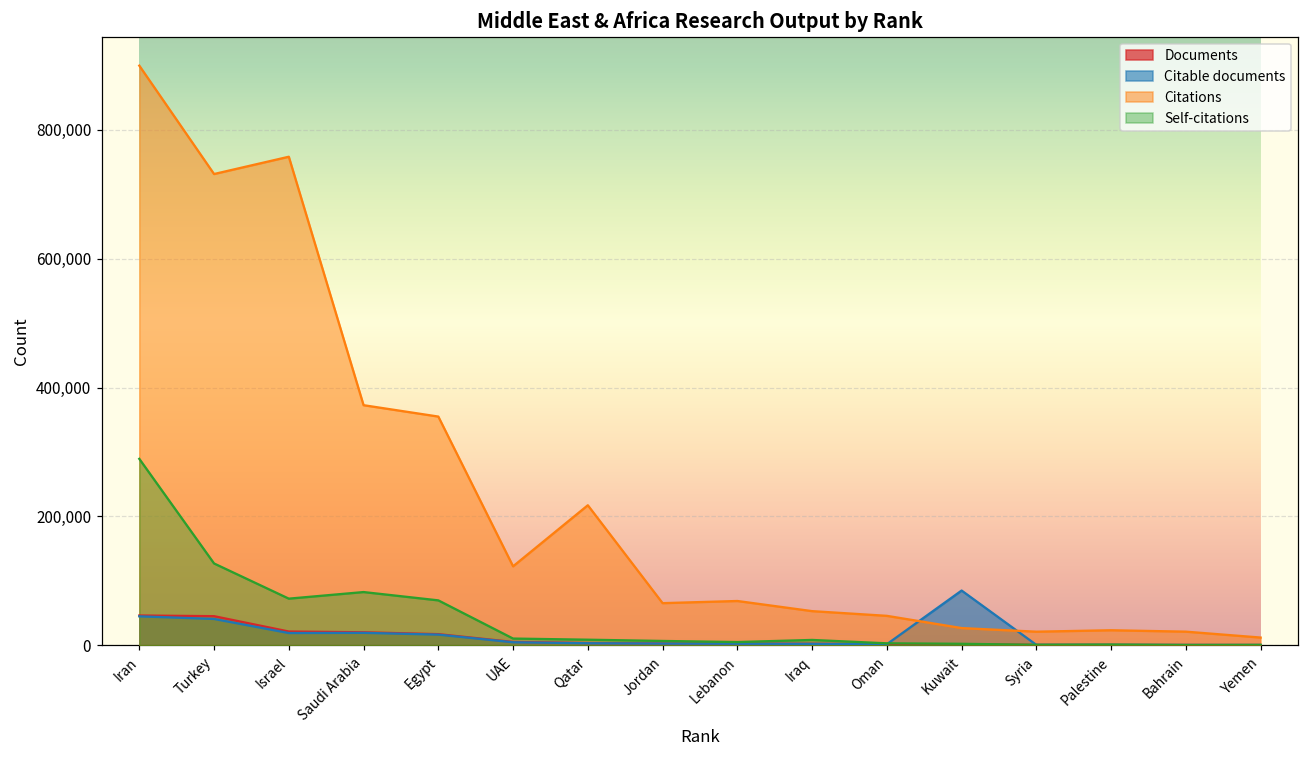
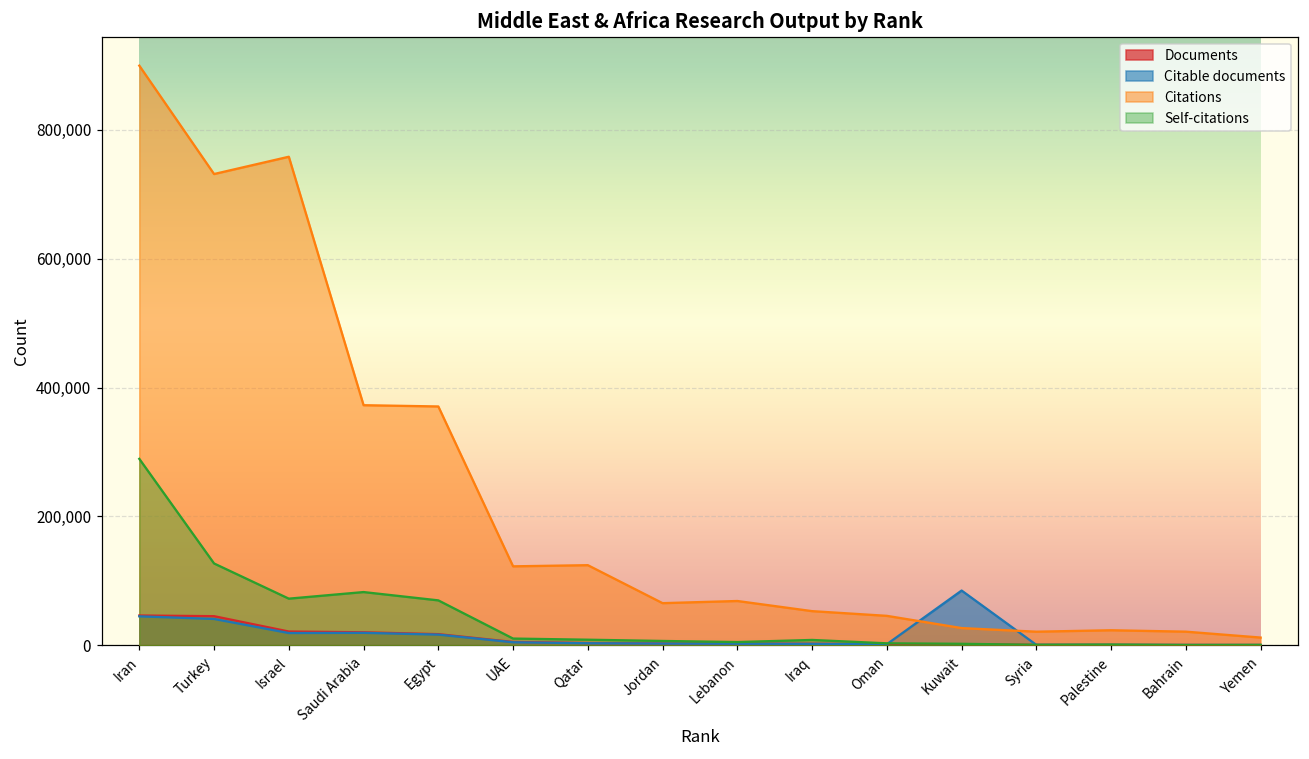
  {
    "Citable documents": {
      "Kuwait": "80,000"
    },
    "Citations": {
      "Iran": "900,000",
      "Turkey": "730,000",
      "Israel": "760,000",
      "Saudi Arabia": "370,000",
-     "Egypt": "350,000",
+     "Egypt": "370,000",
      "UAE": "120,000",
-     "Qatar": "220,000",
+     "Qatar": "120,000",
      "Jordan": "70,000",
      "Lebanon": "70,000",
      "Iraq": "50,000",
      "Oman": "50,000",
      "Kuwait": "30,000",
      "Syria": "20,000",
      "Palestine": "20,000",
      "Bahrain": "20,000",
      "Yemen": "10,000"
    },
    "Self-citations": {
      "Iran": "290,000",
      "Turkey": "130,000",
      "Israel": "70,000",
      "Saudi Arabia": "80,000",
      "Egypt": "70,000",
      "UAE": "10,000",
      "Qatar": "10,000",
      "Iraq": "10,000"
    }
  }
